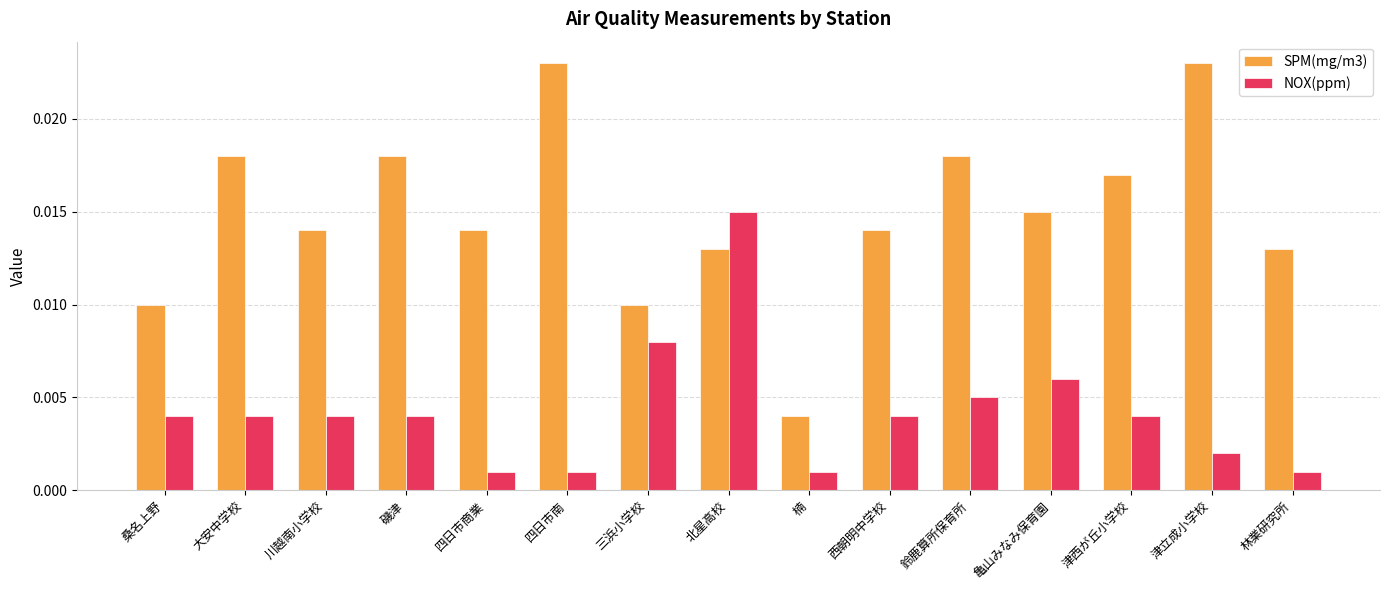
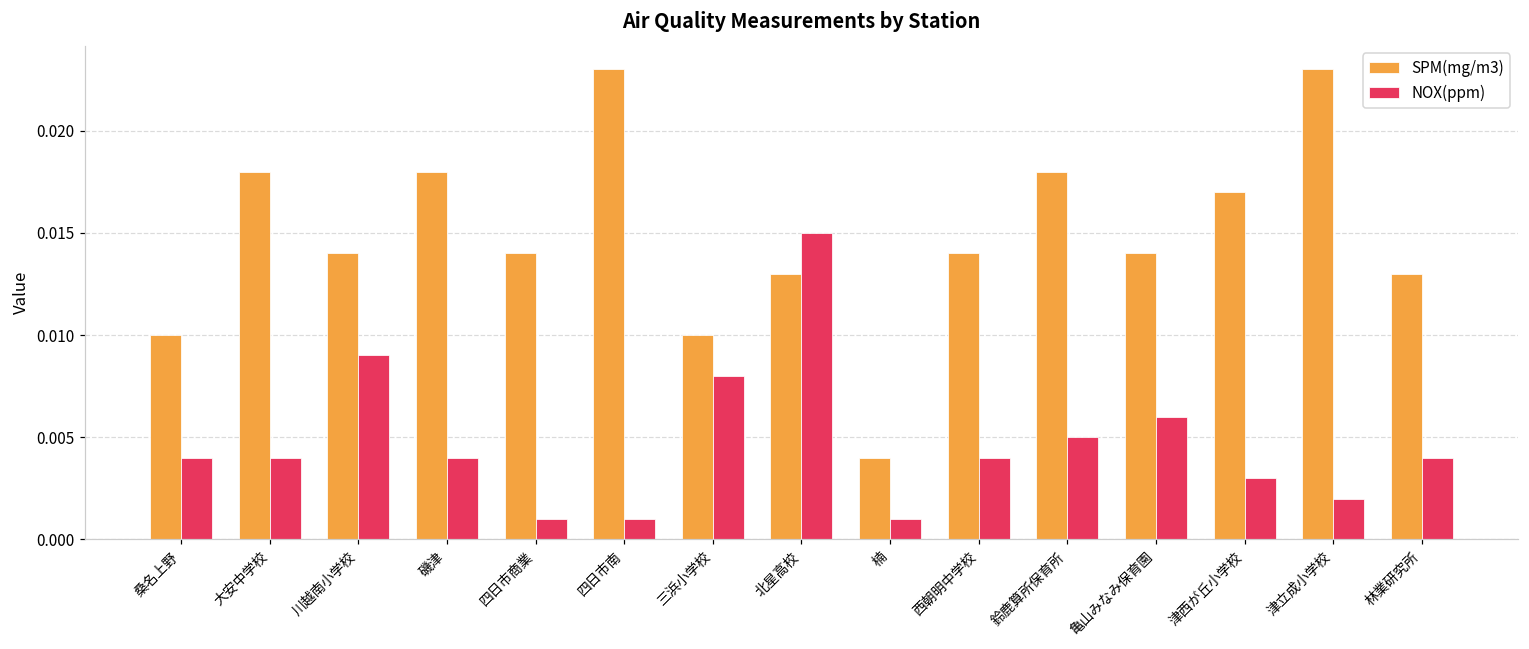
  {
    "SPM(mg/m3)": {
      "桑名上野": 0.010,
      "大安中学校": 0.018,
      "川越南小学校": 0.014,
      "磯津": 0.018,
      "四日市商業": 0.014,
      "四日市南": 0.023,
      "三浜小学校": 0.010,
      "北星高校": 0.013,
      "楠": 0.004,
      "西朝明中学校": 0.014,
      "鈴鹿算所保育所": 0.018,
-     "亀山みなみ保育園": 0.015,
+     "亀山みなみ保育園": 0.014,
      "津西が丘小学校": 0.017,
      "津立成小学校": 0.023,
      "林業研究所": 0.013
    },
    "NOX(ppm)": {
      "桑名上野": 0.004,
      "大安中学校": 0.004,
-     "川越南小学校": 0.004,
+     "川越南小学校": 0.009,
      "磯津": 0.004,
      "四日市商業": 0.001,
      "四日市南": 0.001,
      "三浜小学校": 0.008,
      "北星高校": 0.015,
      "楠": 0.001,
      "西朝明中学校": 0.004,
      "鈴鹿算所保育所": 0.005,
      "亀山みなみ保育園": 0.006,
-     "津西が丘小学校": 0.004,
+     "津西が丘小学校": 0.003,
      "津立成小学校": 0.002,
-     "林業研究所": 0.001
+     "林業研究所": 0.004
    }
  }
